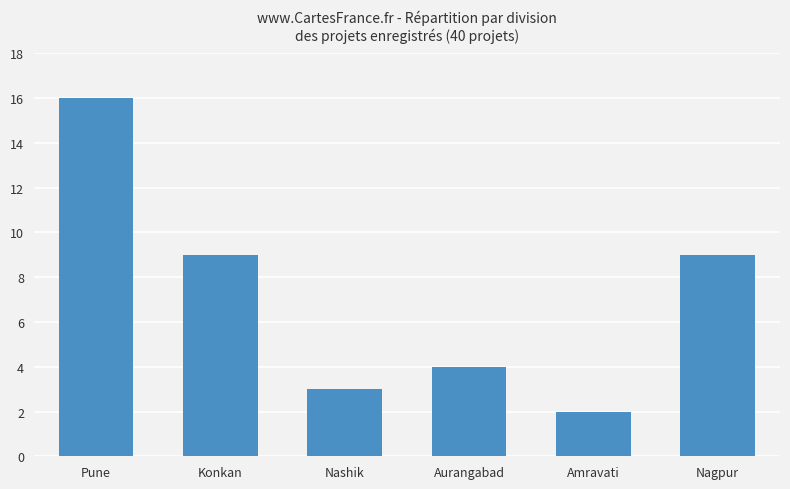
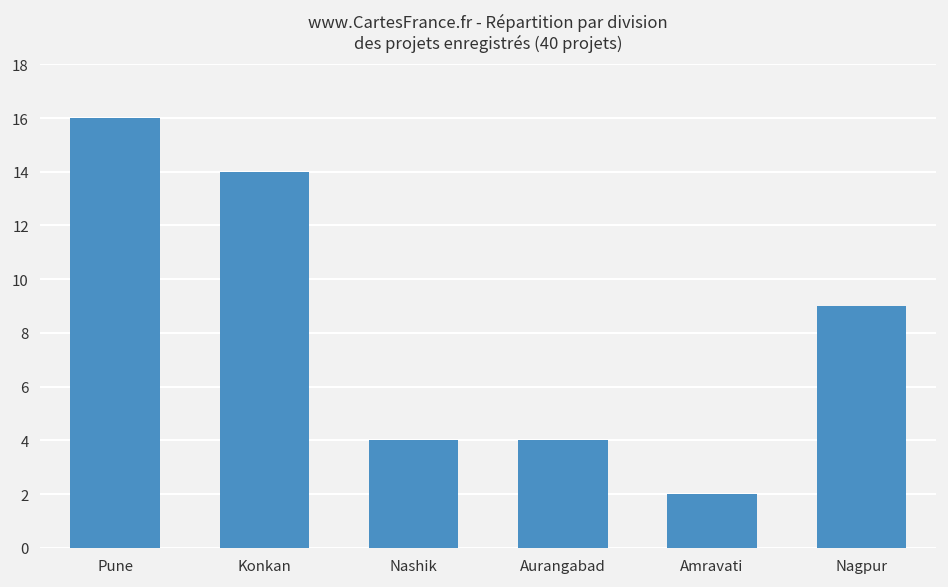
  {
    "Pune": 16,
-   "Konkan": 9,
-   "Nashik": 3,
+   "Konkan": 14,
+   "Nashik": 4,
    "Aurangabad": 4,
    "Amravati": 2,
    "Nagpur": 9
  }
